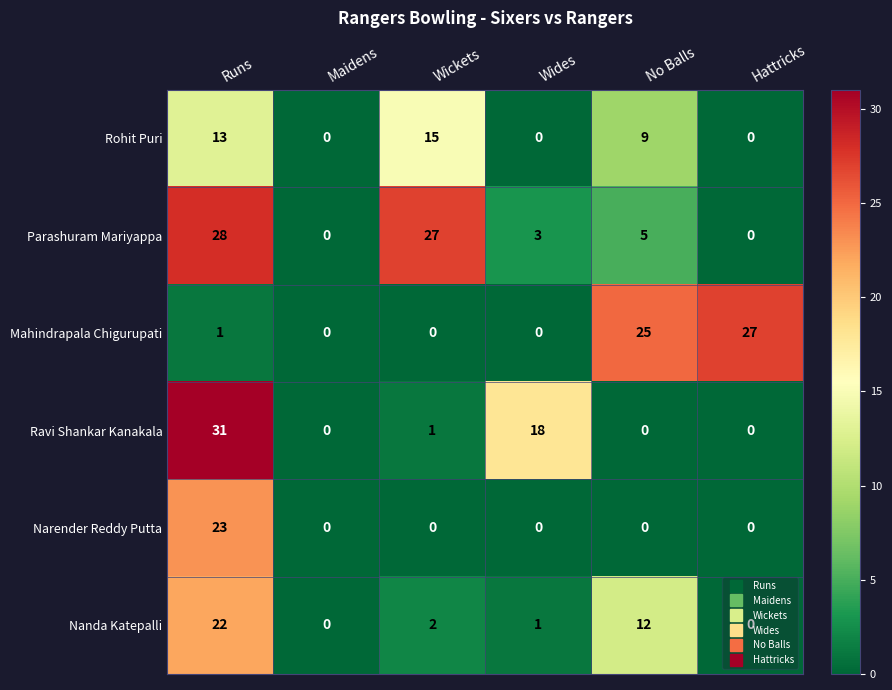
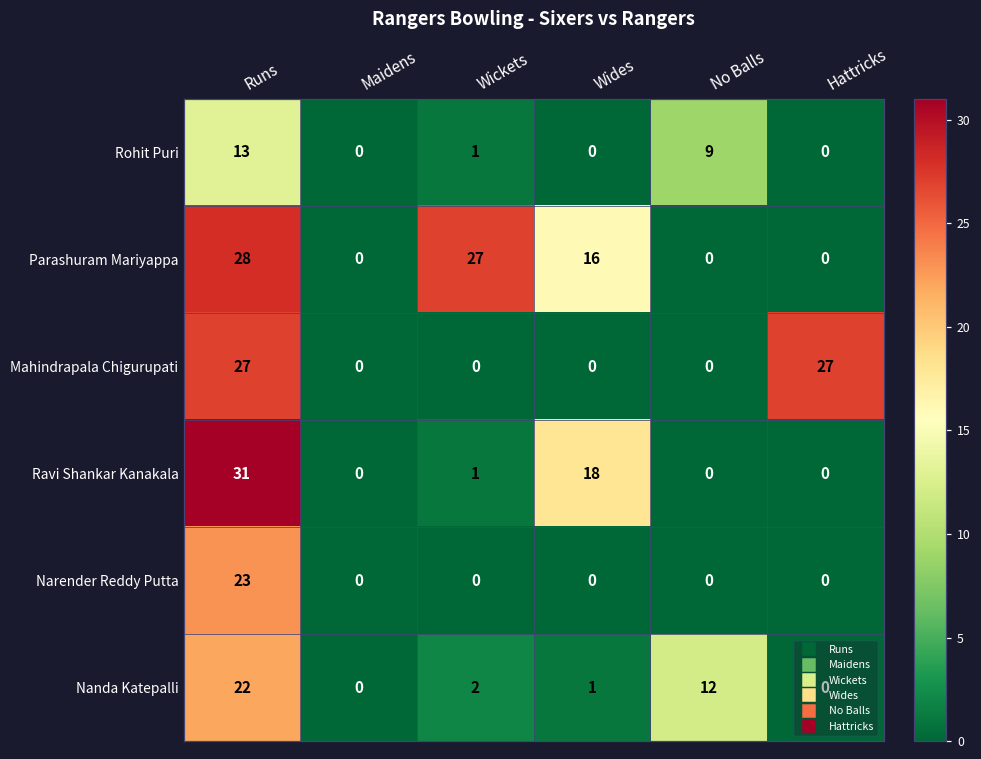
  {
    "Rohit Puri": {
      "Runs": 13,
      "Maidens": 0,
-     "Wickets": 15,
+     "Wickets": 1,
      "Wides": 0,
      "No Balls": 9,
      "Hattricks": 0
    },
    "Parashuram Mariyappa": {
      "Runs": 28,
      "Maidens": 0,
      "Wickets": 27,
-     "Wides": 3,
-     "No Balls": 5,
+     "Wides": 16,
+     "No Balls": 0,
      "Hattricks": 0
    },
    "Mahindrapala Chigurupati": {
-     "Runs": 1,
+     "Runs": 27,
      "Maidens": 0,
      "Wickets": 0,
      "Wides": 0,
-     "No Balls": 25,
+     "No Balls": 0,
      "Hattricks": 27
    },
    "Ravi Shankar Kanakala": {
      "Runs": 31,
      "Maidens": 0,
      "Wickets": 1,
      "Wides": 18,
      "No Balls": 0,
      "Hattricks": 0
    },
    "Narender Reddy Putta": {
      "Runs": 23,
      "Maidens": 0,
      "Wickets": 0,
      "Wides": 0,
      "No Balls": 0,
      "Hattricks": 0
    },
    "Nanda Katepalli": {
      "Runs": 22,
      "Maidens": 0,
      "Wickets": 2,
      "Wides": 1,
      "No Balls": 12
    }
  }
